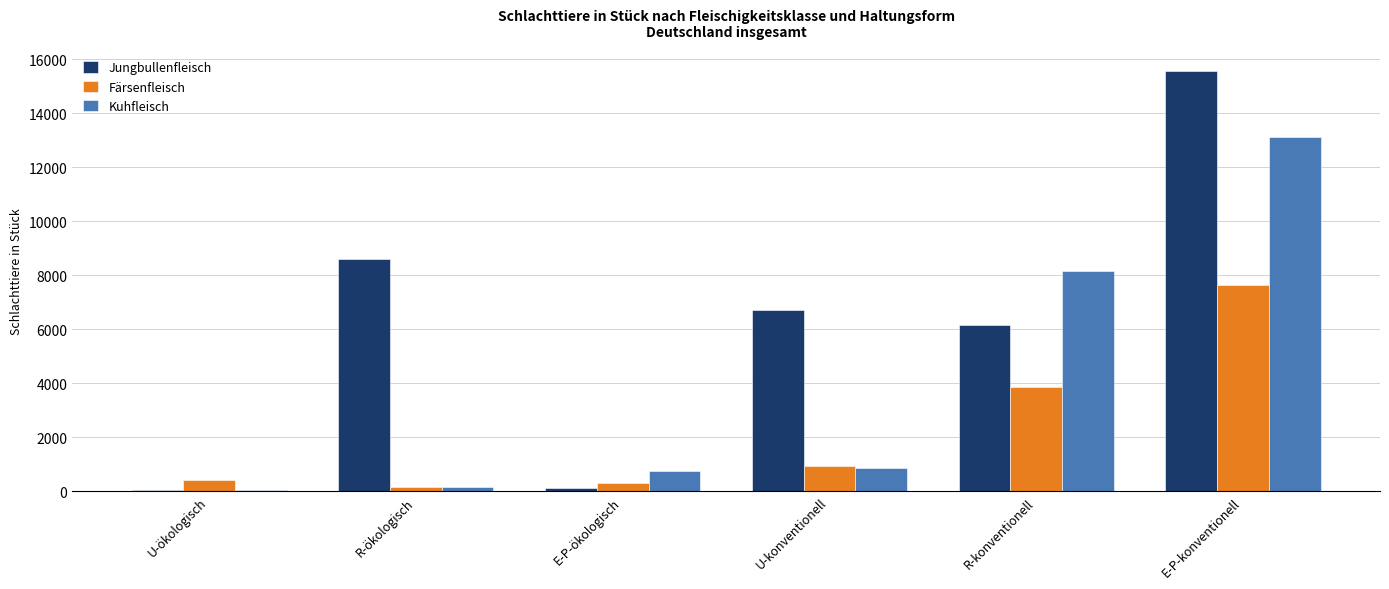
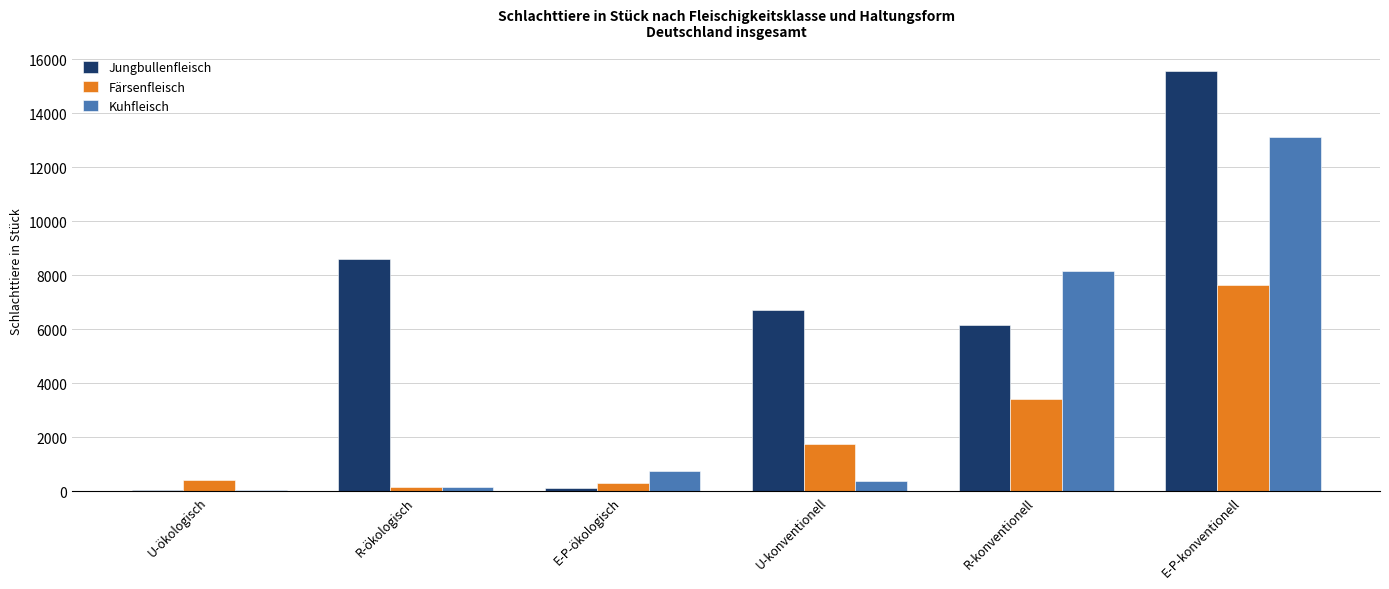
  {
    "Jungbullenfleisch": {
      "R-ökologisch": 8600,
      "E-P-ökologisch": 100,
      "U-konventionell": 6700,
      "R-konventionell": 6200,
      "E-P-konventionell": 15600
    },
    "Färsenfleisch": {
      "U-ökologisch": 400,
      "R-ökologisch": 100,
      "E-P-ökologisch": 300,
-     "U-konventionell": 900,
-     "R-konventionell": 3800,
+     "U-konventionell": 1800,
+     "R-konventionell": 3400,
      "E-P-konventionell": 7600
    },
    "Kuhfleisch": {
      "R-ökologisch": 200,
      "E-P-ökologisch": 700,
-     "U-konventionell": 900,
+     "U-konventionell": 400,
      "R-konventionell": 8200,
      "E-P-konventionell": 13100
    }
  }
